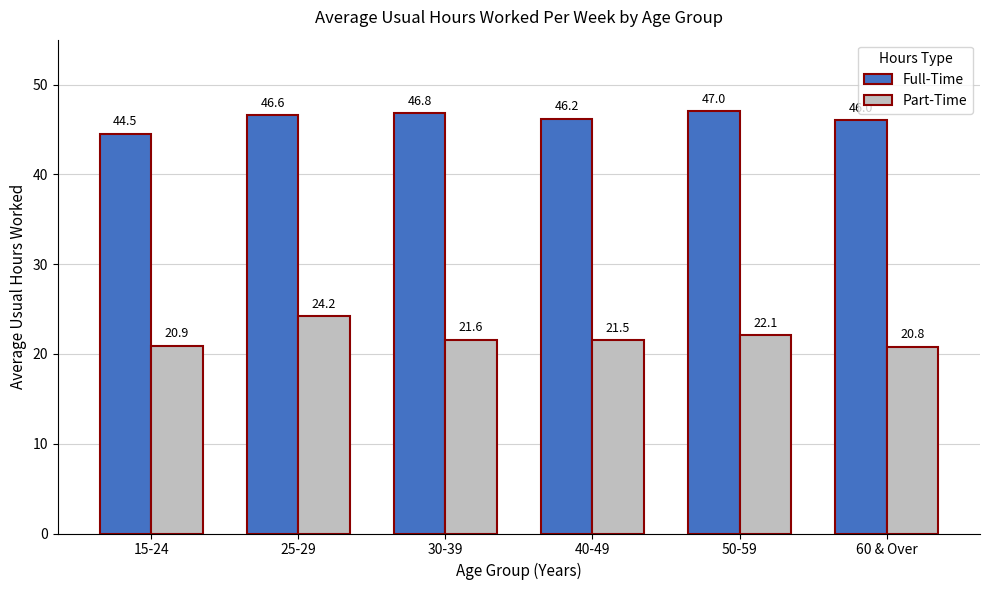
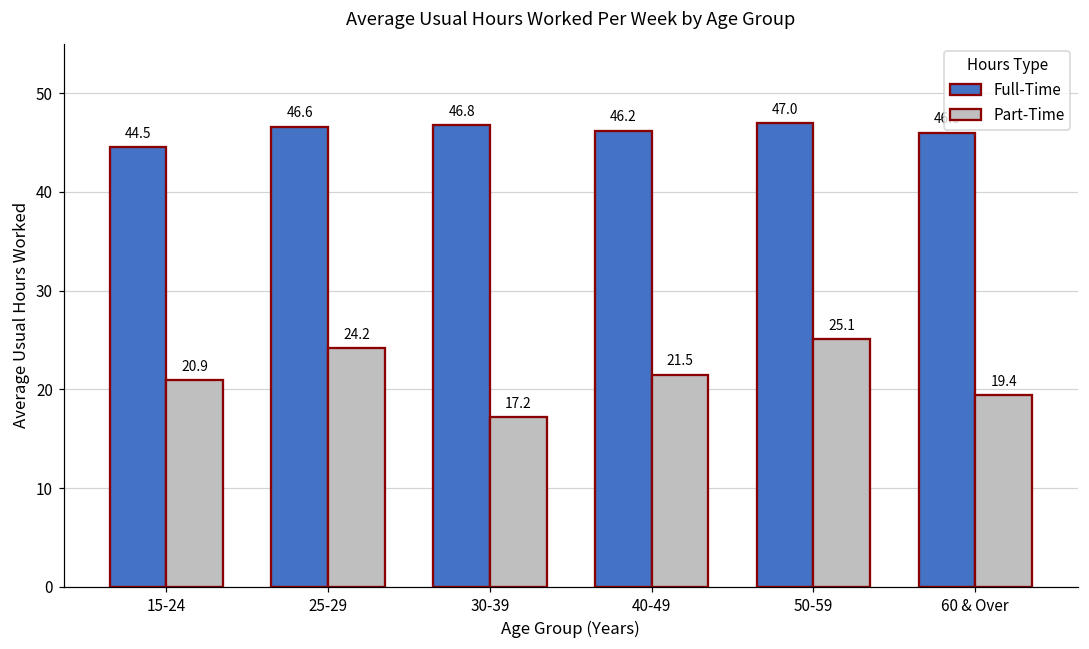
  {
    "Full-Time": {
      "15-24": 44.5,
      "25-29": 46.6,
      "30-39": 46.8,
      "40-49": 46.2,
      "50-59": 47.0
    },
    "Part-Time": {
      "15-24": 20.9,
      "25-29": 24.2,
-     "30-39": 21.6,
+     "30-39": 17.2,
      "40-49": 21.5,
-     "50-59": 22.1,
-     "60 & Over": 20.8
+     "50-59": 25.1,
+     "60 & Over": 19.4
    }
  }
